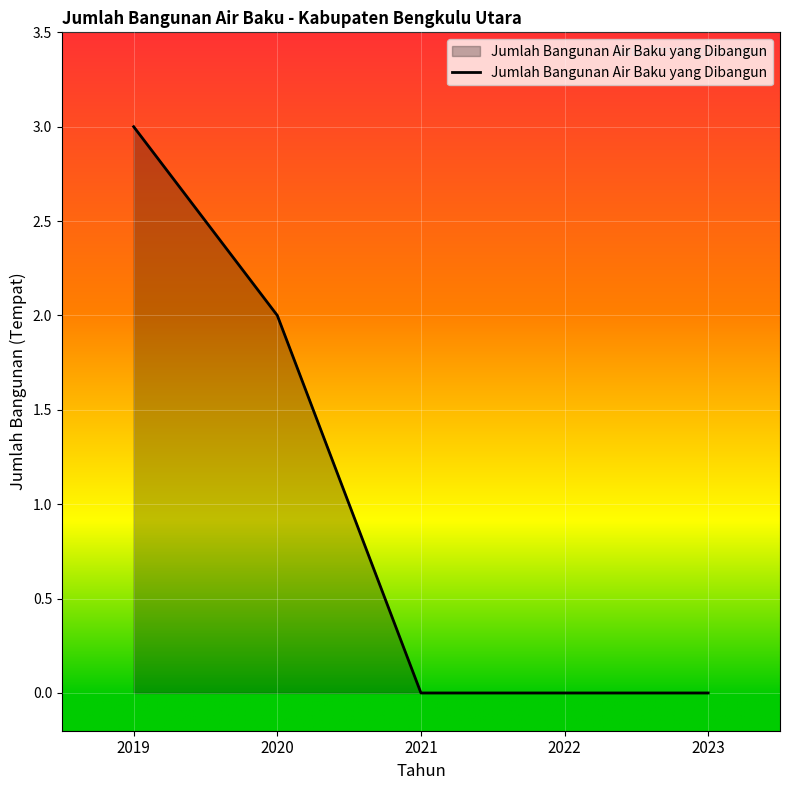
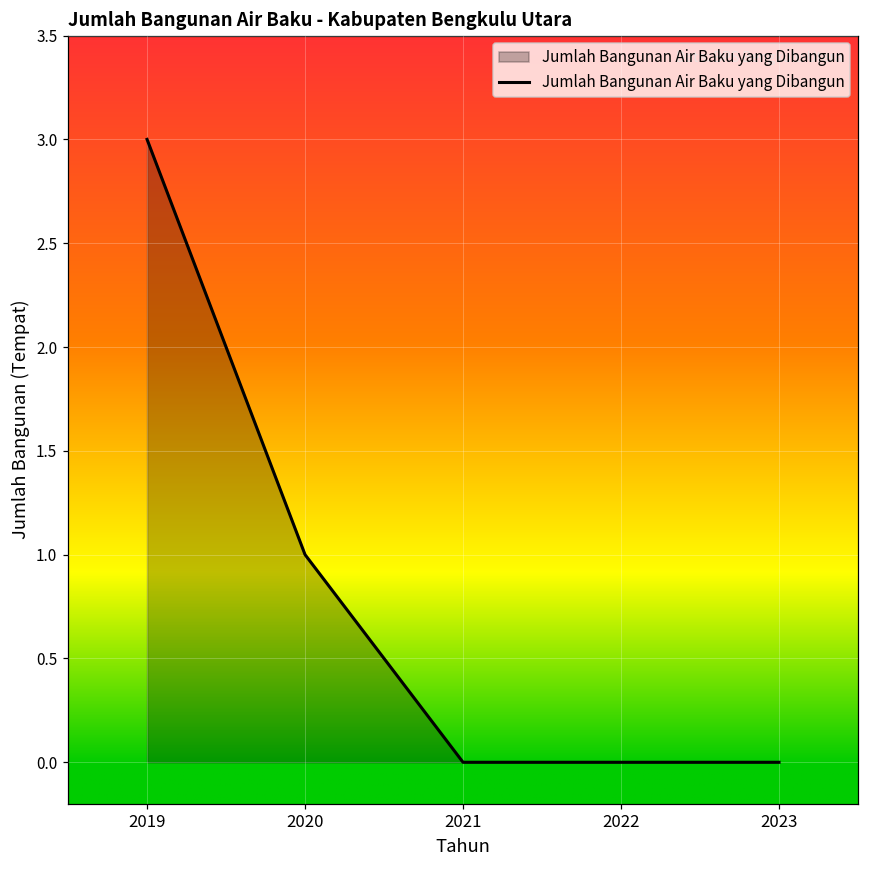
  {
    "2019": 3,
-   "2020": 2,
+   "2020": 1,
    "2021": 0,
    "2022": 0,
    "2023": 0
  }
